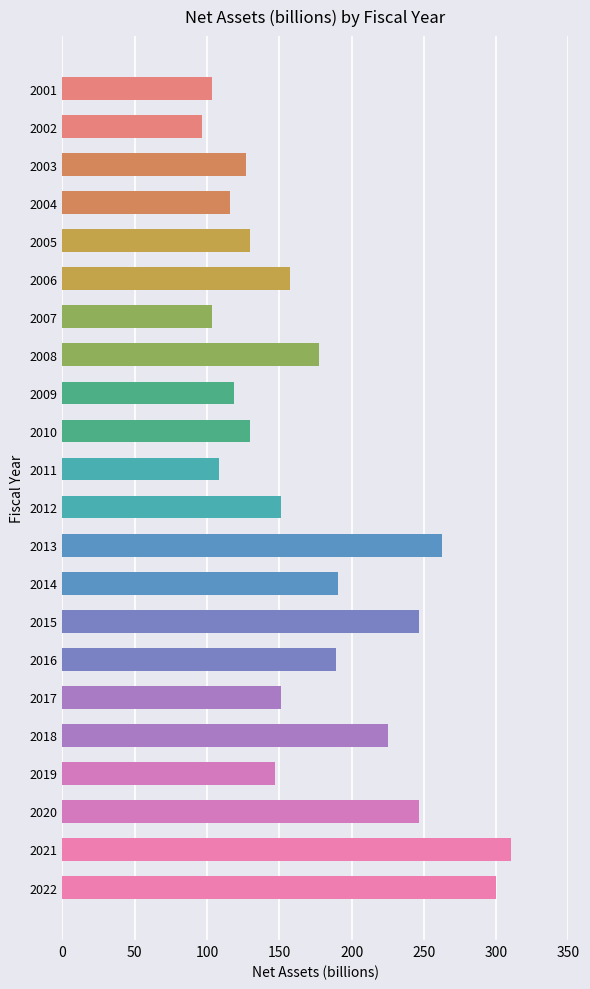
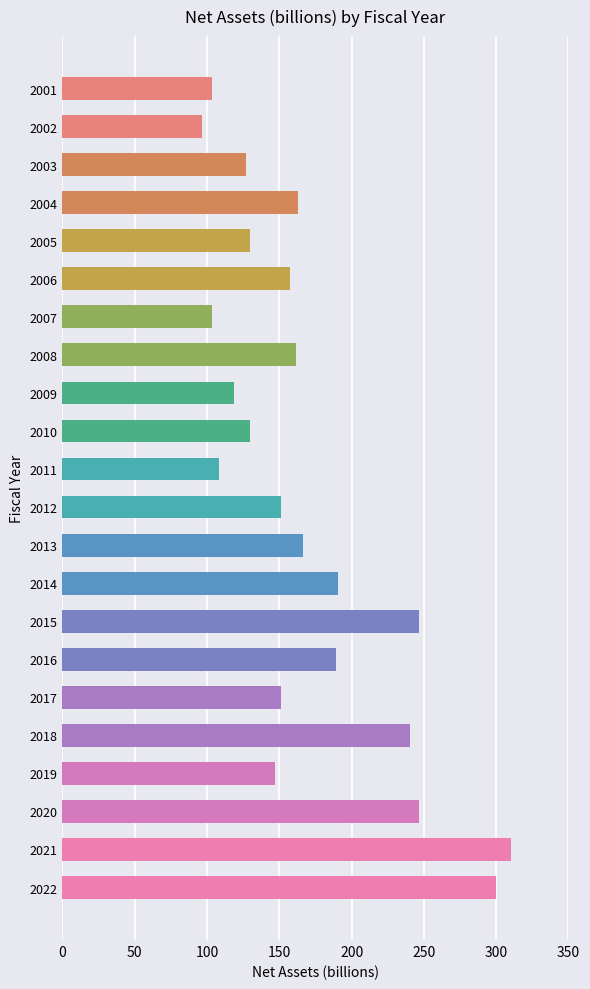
  {
    "2001": 103,
    "2002": 97,
    "2003": 127,
-   "2004": 116,
+   "2004": 163,
    "2005": 130,
    "2006": 158,
    "2007": 104,
-   "2008": 178,
+   "2008": 161,
    "2009": 118,
    "2010": 130,
    "2011": 108,
    "2012": 151,
-   "2013": 262,
+   "2013": 166,
    "2014": 190,
    "2015": 247,
    "2016": 189,
    "2017": 151,
-   "2018": 225,
+   "2018": 240,
    "2019": 147,
    "2020": 247,
    "2021": 310,
    "2022": 300
  }
